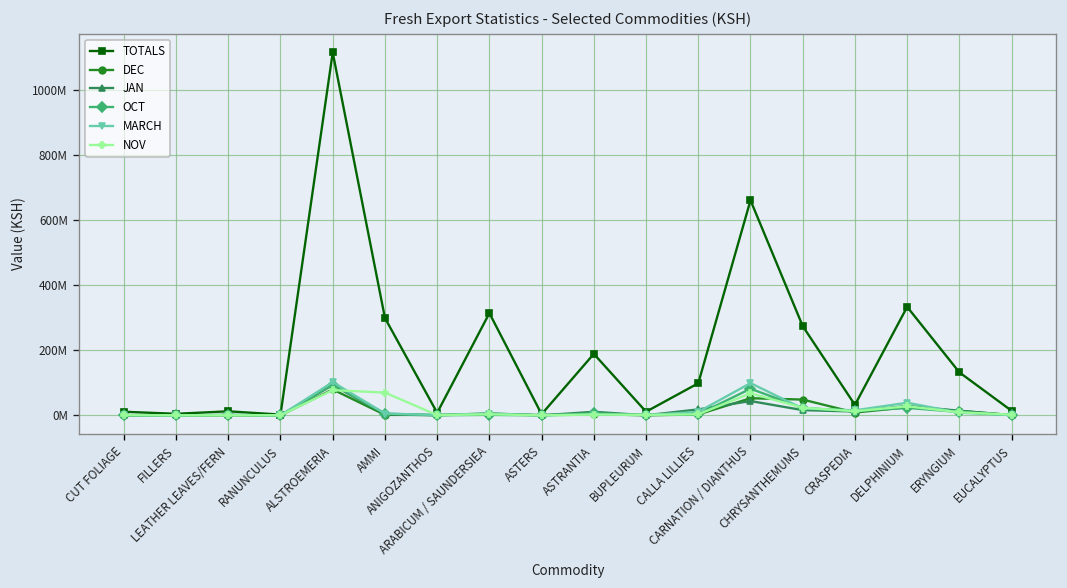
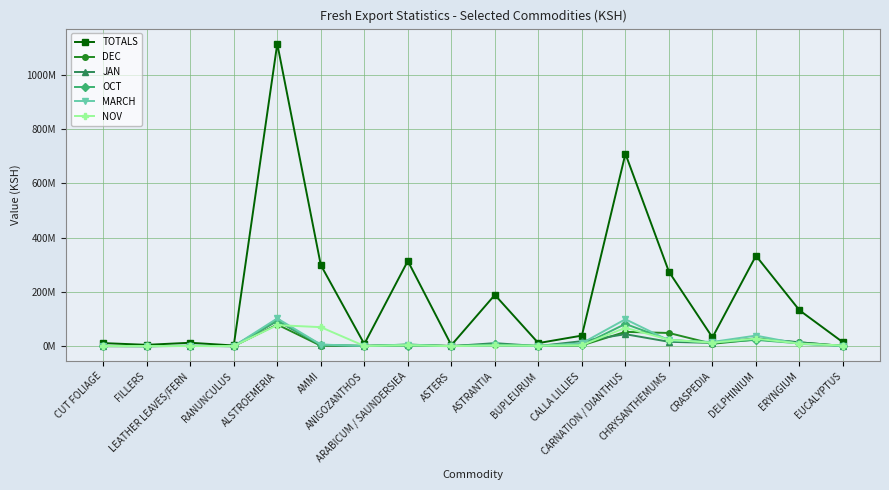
  {
    "TOTALS": {
      "CUT FOLIAGE": 10000000,
      "LEATHER LEAVES/FERN": 10000000,
      "ALSTROEMERIA": 1120000000,
      "AMMI": 300000000,
      "ARABICUM / SAUNDERSIEA": 310000000,
      "ASTRANTIA": 190000000,
      "BUPLEURUM": 10000000,
-     "CALLA LILLIES": 100000000,
-     "CARNATION / DIANTHUS": 660000000,
+     "CALLA LILLIES": 40000000,
+     "CARNATION / DIANTHUS": 710000000,
      "CHRYSANTHEMUMS": 270000000,
      "CRASPEDIA": 30000000,
      "DELPHINIUM": 330000000,
      "ERYNGIUM": 130000000,
      "EUCALYPTUS": 10000000
    },
    "MARCH": {
      "CARNATION / DIANTHUS": 100000000,
      "DELPHINIUM": 40000000
    },
    "NOV": {
      "AMMI": 70000000,
      "CARNATION / DIANTHUS": 70000000
    }
  }
